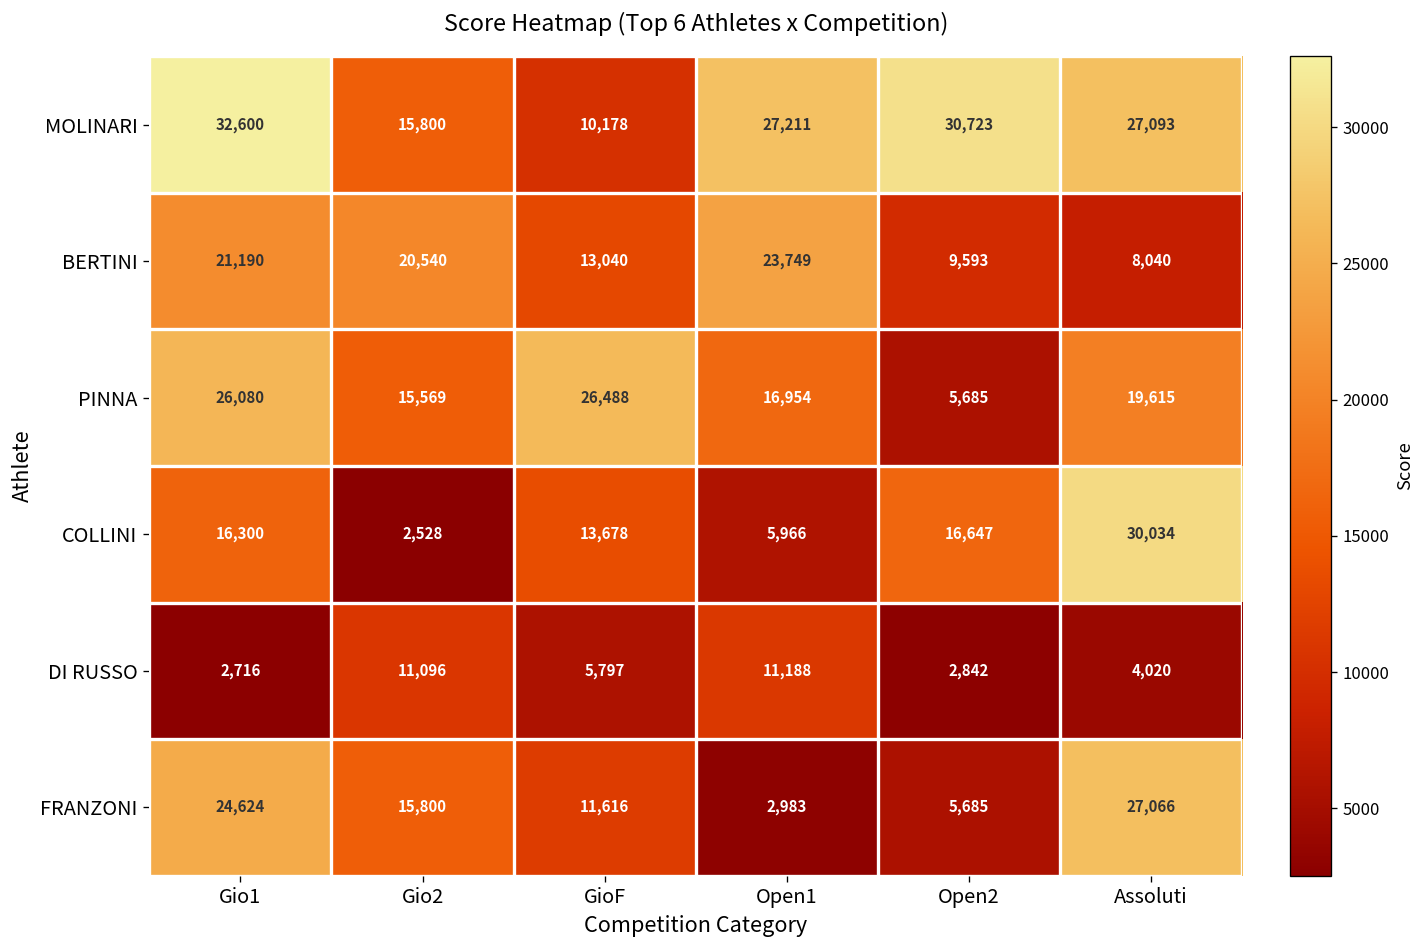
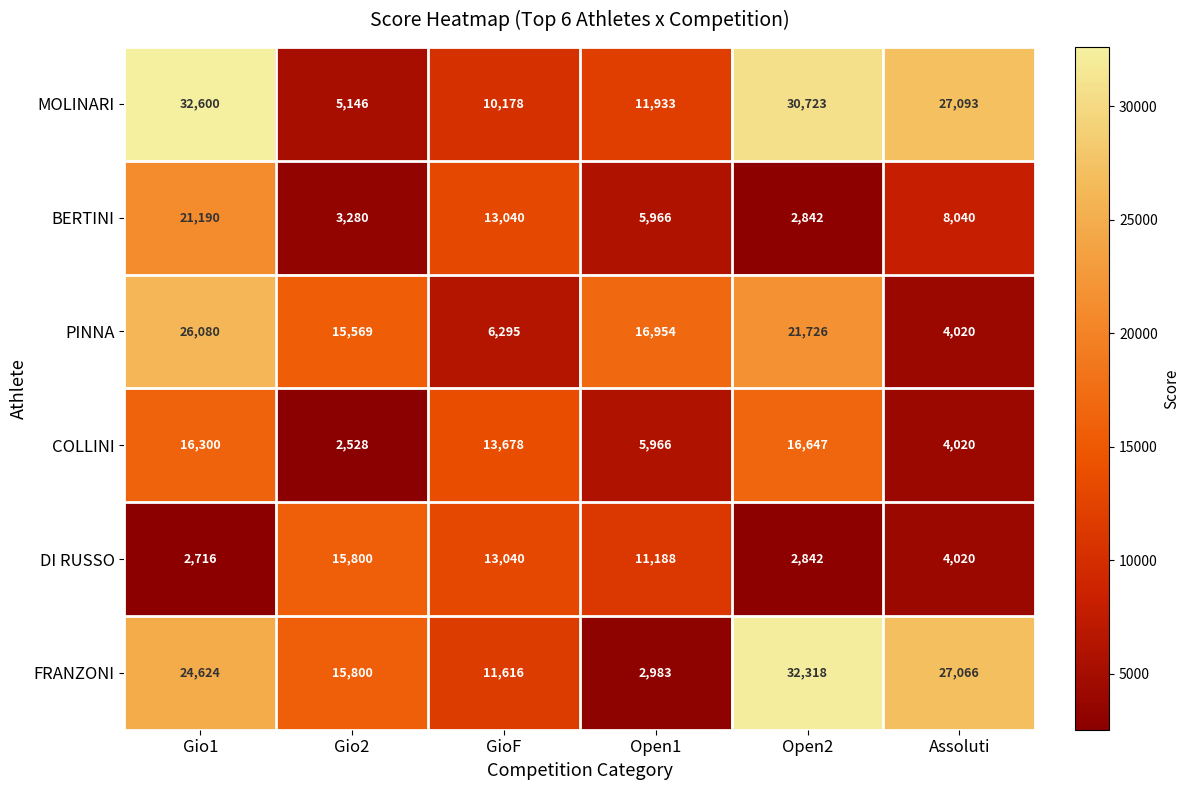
  {
    "MOLINARI": {
      "Gio1": "32,600",
-     "Gio2": "15,800",
+     "Gio2": "5,146",
      "GioF": "10,178",
-     "Open1": "27,211",
+     "Open1": "11,933",
      "Open2": "30,723",
      "Assoluti": "27,093"
    },
    "BERTINI": {
      "Gio1": "21,190",
-     "Gio2": "20,540",
+     "Gio2": "3,280",
      "GioF": "13,040",
-     "Open1": "23,749",
-     "Open2": "9,593",
+     "Open1": "5,966",
+     "Open2": "2,842",
      "Assoluti": "8,040"
    },
    "PINNA": {
      "Gio1": "26,080",
      "Gio2": "15,569",
-     "GioF": "26,488",
+     "GioF": "6,295",
      "Open1": "16,954",
-     "Open2": "5,685",
-     "Assoluti": "19,615"
+     "Open2": "21,726",
+     "Assoluti": "4,020"
    },
    "COLLINI": {
      "Gio1": "16,300",
      "Gio2": "2,528",
      "GioF": "13,678",
      "Open1": "5,966",
      "Open2": "16,647",
-     "Assoluti": "30,034"
+     "Assoluti": "4,020"
    },
    "DI RUSSO": {
      "Gio1": "2,716",
-     "Gio2": "11,096",
-     "GioF": "5,797",
+     "Gio2": "15,800",
+     "GioF": "13,040",
      "Open1": "11,188",
      "Open2": "2,842",
      "Assoluti": "4,020"
    },
    "FRANZONI": {
      "Gio1": "24,624",
      "Gio2": "15,800",
      "GioF": "11,616",
      "Open1": "2,983",
-     "Open2": "5,685",
+     "Open2": "32,318",
      "Assoluti": "27,066"
    }
  }
